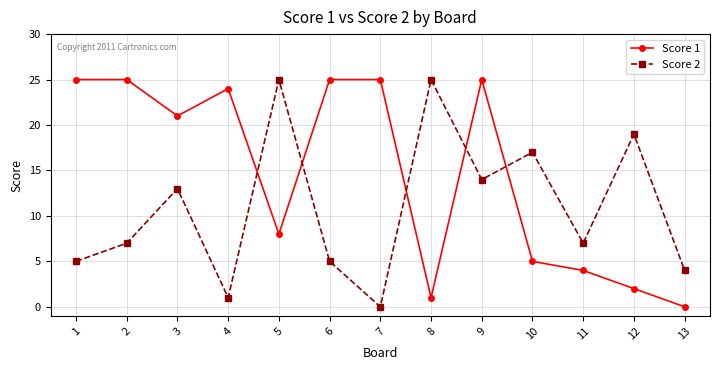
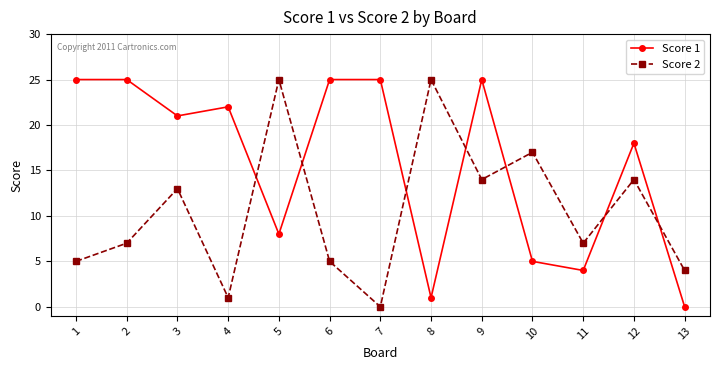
  {
    "Score 1": {
      "1": 25,
      "2": 25,
      "3": 21,
-     "4": 24,
+     "4": 22,
      "5": 8,
      "6": 25,
      "7": 25,
      "8": 1,
      "9": 25,
      "10": 5,
      "11": 4,
-     "12": 2,
+     "12": 18,
      "13": 0
    },
    "Score 2": {
      "1": 5,
      "2": 7,
      "3": 13,
      "4": 1,
      "5": 25,
      "6": 5,
      "7": 0,
      "8": 25,
      "9": 14,
      "10": 17,
      "11": 7,
-     "12": 19,
+     "12": 14,
      "13": 4
    }
  }
